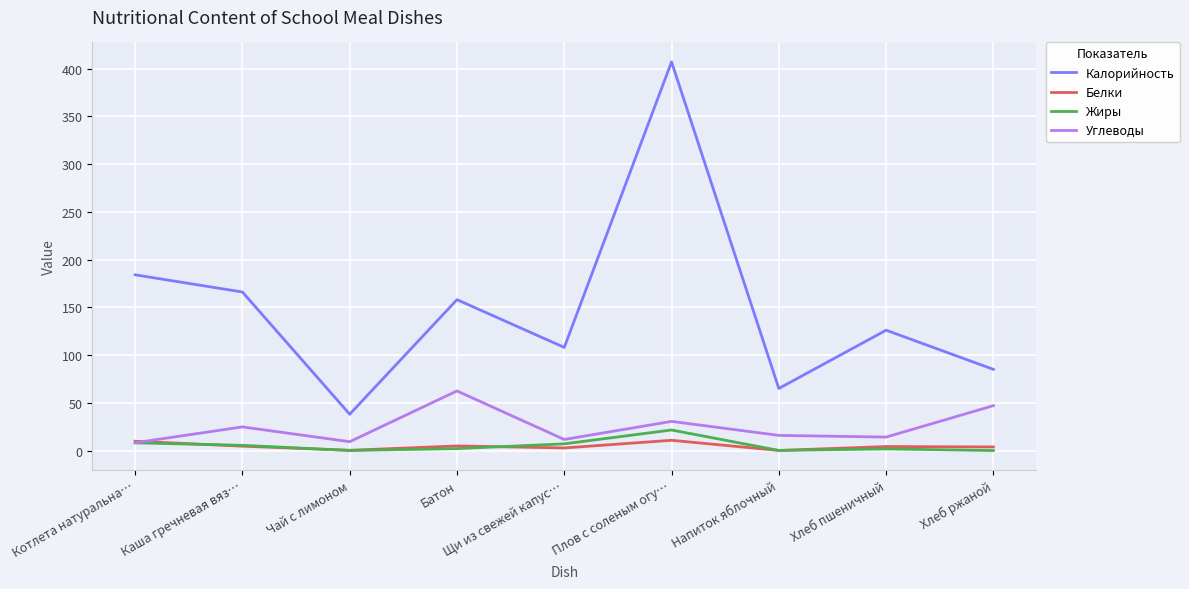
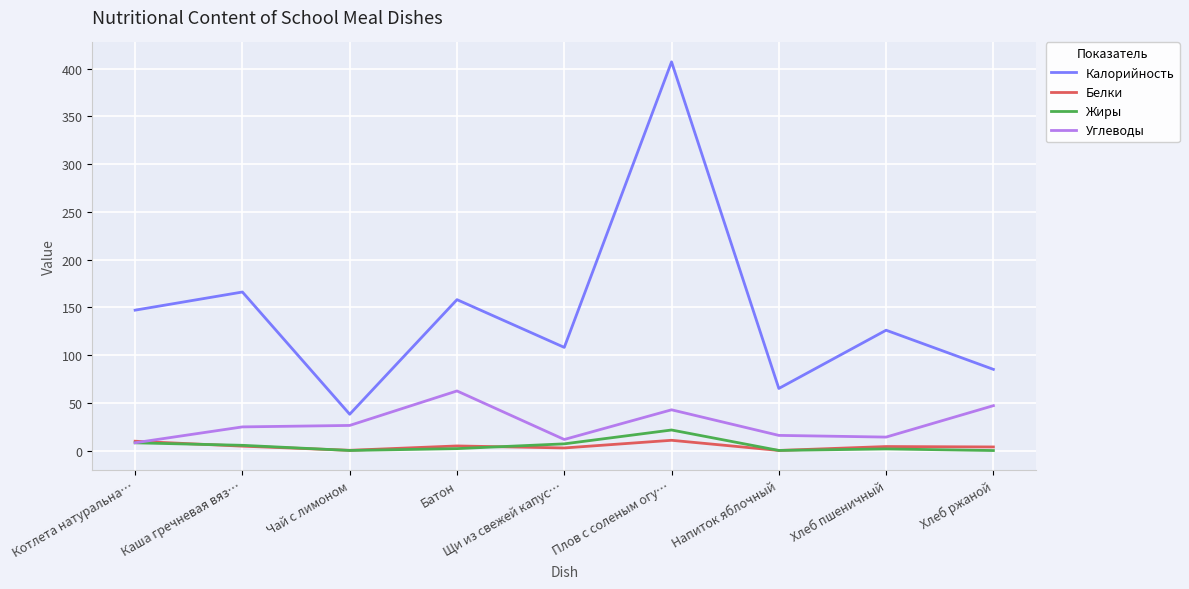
  {
    "Калорийность": {
-     "Котлета натуральна…": 180,
+     "Котлета натуральна…": 150,
      "Каша гречневая вяз…": 170,
      "Чай с лимоном": 40,
      "Батон": 160,
      "Щи из свежей капус…": 110,
      "Плов с соленым огу…": 410,
      "Напиток яблочный": 70,
      "Хлеб пшеничный": 130,
      "Хлеб ржаной": 90
    },
    "Белки": {
      "Батон": 0,
      "Щи из свежей капус…": 0,
      "Плов с соленым огу…": 10,
      "Хлеб ржаной": 0
    },
    "Жиры": {
      "Батон": 0,
      "Щи из свежей капус…": 10,
      "Плов с соленым огу…": 20,
      "Хлеб ржаной": 0
    },
    "Углеводы": {
      "Каша гречневая вяз…": 20,
-     "Чай с лимоном": 10,
+     "Чай с лимоном": 30,
      "Батон": 60,
      "Щи из свежей капус…": 10,
-     "Плов с соленым огу…": 30,
+     "Плов с соленым огу…": 40,
      "Напиток яблочный": 20,
      "Хлеб пшеничный": 10,
      "Хлеб ржаной": 50
    }
  }
